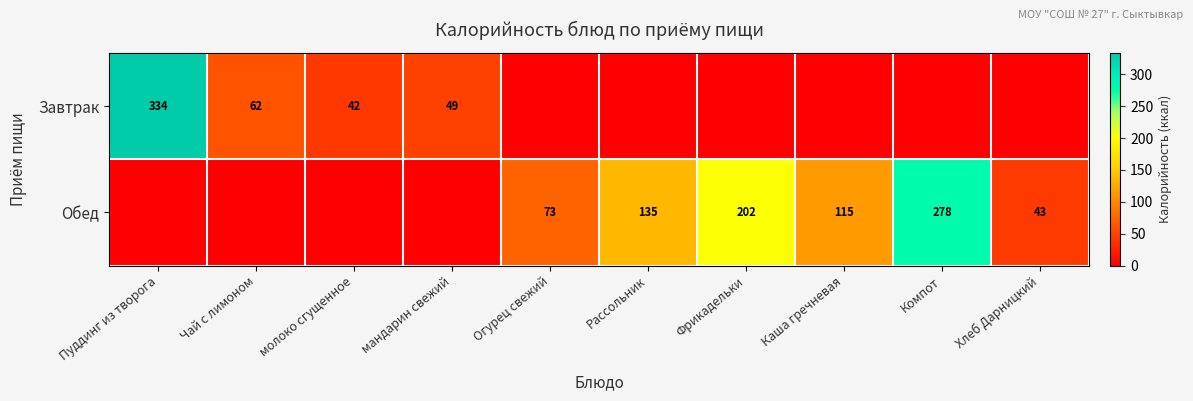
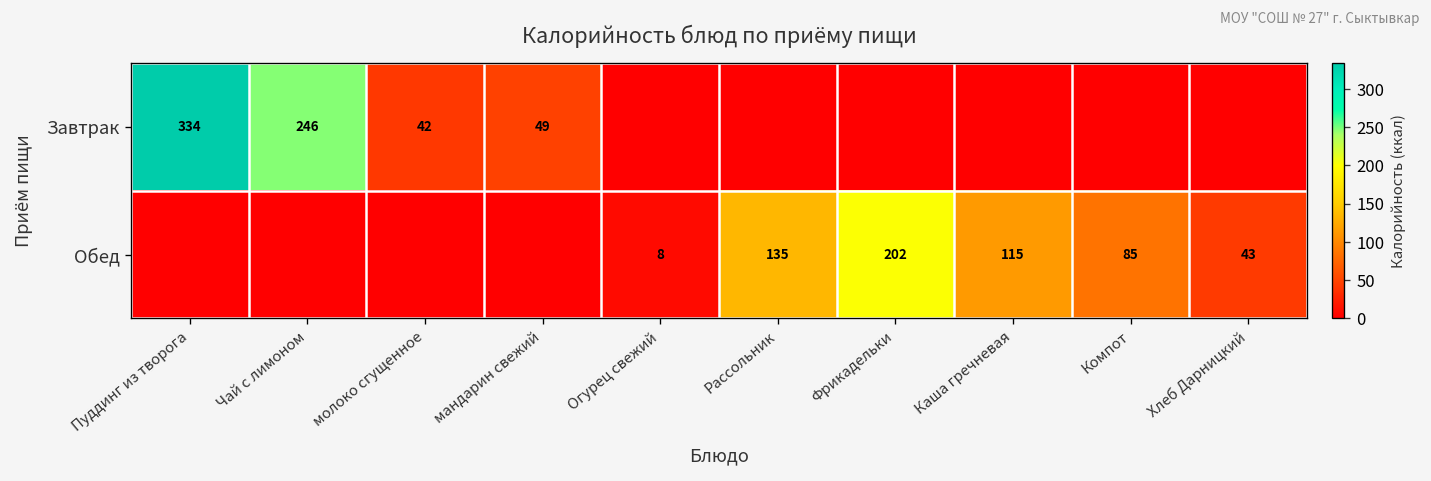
  {
    "Завтрак": {
      "Пуддинг из творога": 334,
-     "Чай с лимоном": 62,
+     "Чай с лимоном": 246,
      "молоко сгущенное": 42,
      "мандарин свежий": 49
    },
    "Обед": {
-     "Огурец свежий": 73,
+     "Огурец свежий": 8,
      "Рассольник": 135,
      "Фрикадельки": 202,
      "Каша гречневая": 115,
-     "Компот": 278,
+     "Компот": 85,
      "Хлеб Дарницкий": 43
    }
  }
